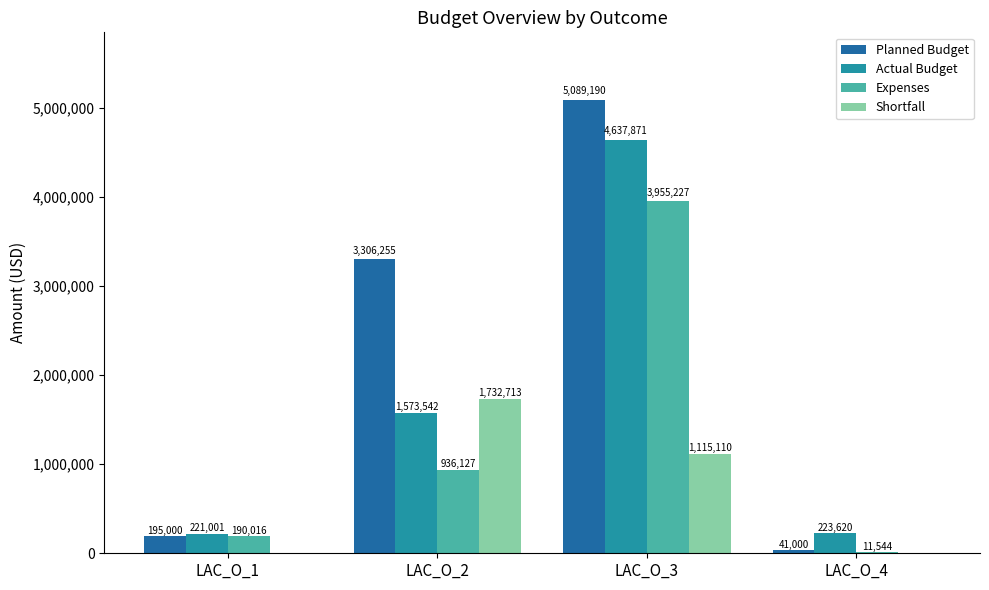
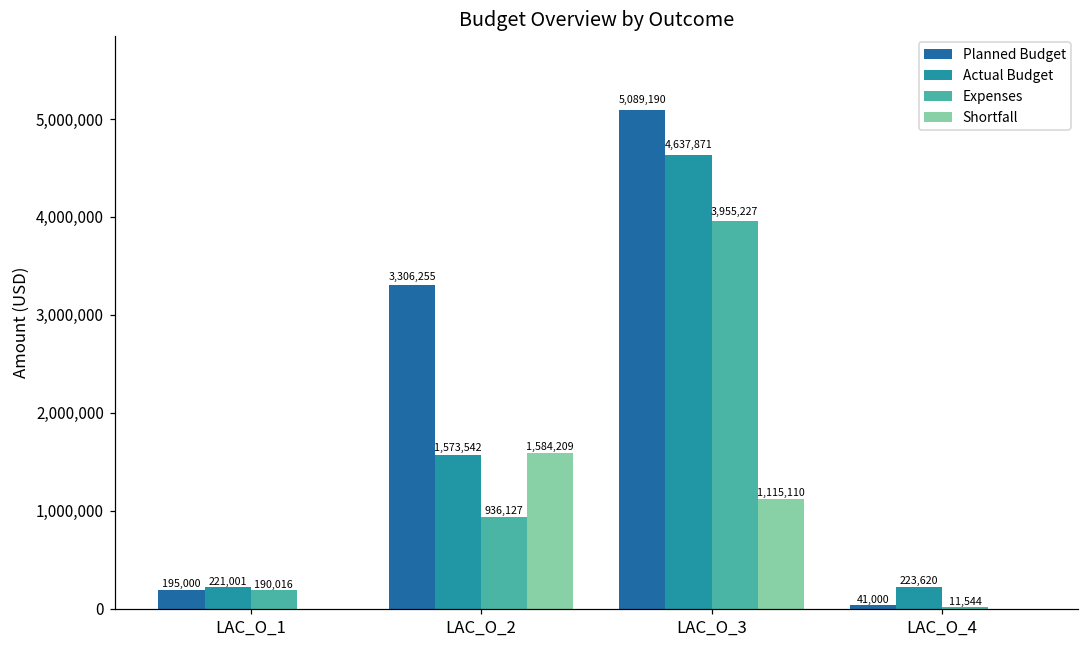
  {
    "Shortfall": {
-     "LAC_O_2": "1,732,713",
+     "LAC_O_2": "1,584,209",
      "LAC_O_3": "1,115,110"
    }
  }
